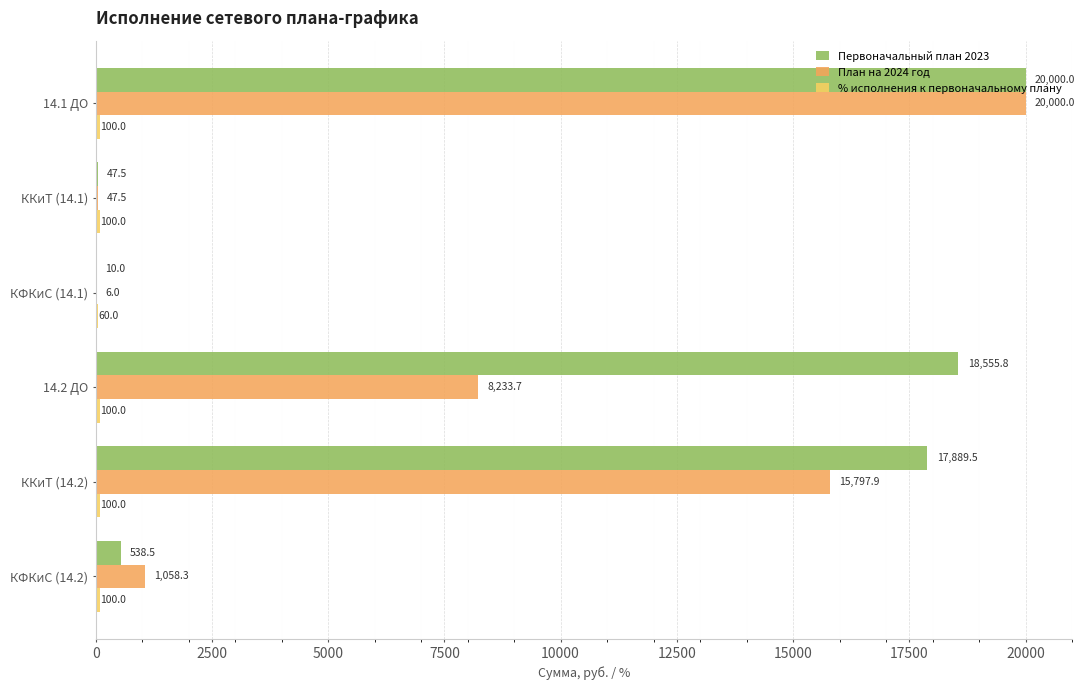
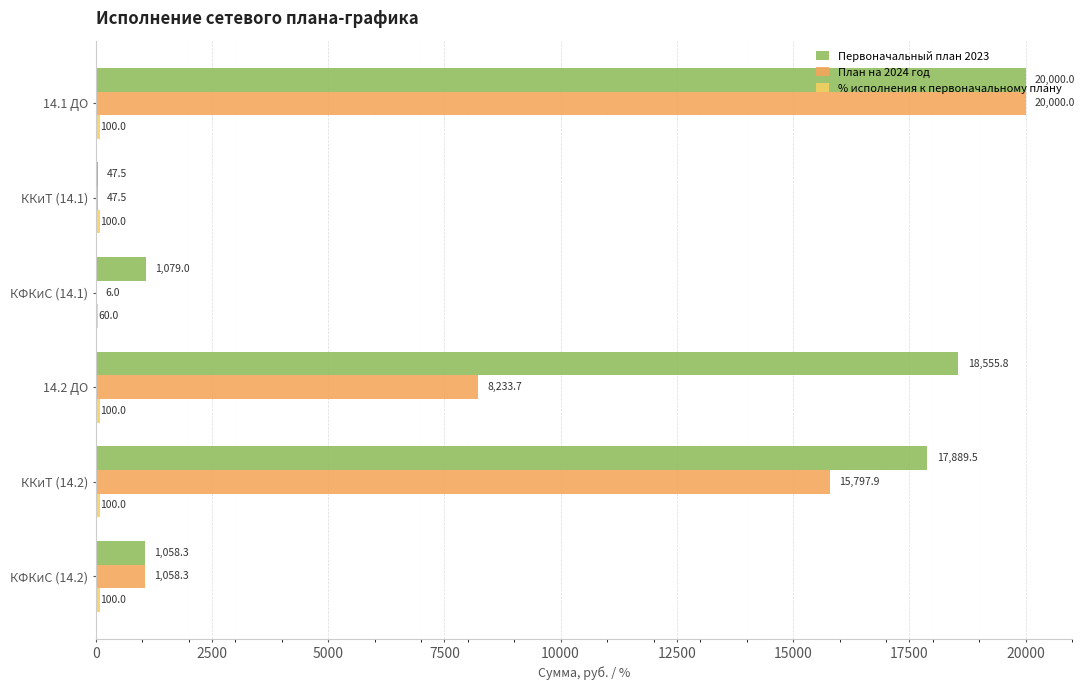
  {
    "Первоначальный план 2023": {
      "14.1 ДО": "20,000.0",
      "ККиТ (14.1)": "47.5",
-     "КФКиС (14.1)": "10.0",
+     "КФКиС (14.1)": "1,079.0",
      "14.2 ДО": "18,555.8",
      "ККиТ (14.2)": "17,889.5",
-     "КФКиС (14.2)": "538.5"
+     "КФКиС (14.2)": "1,058.3"
    }
  }
